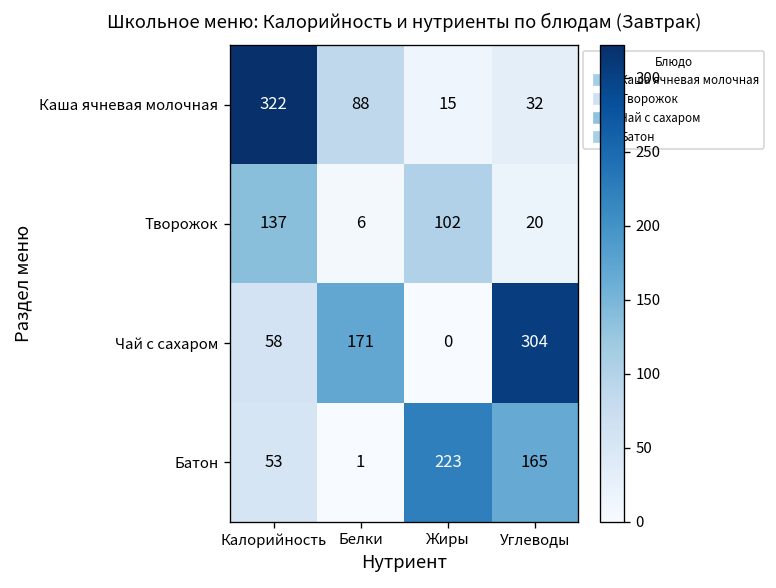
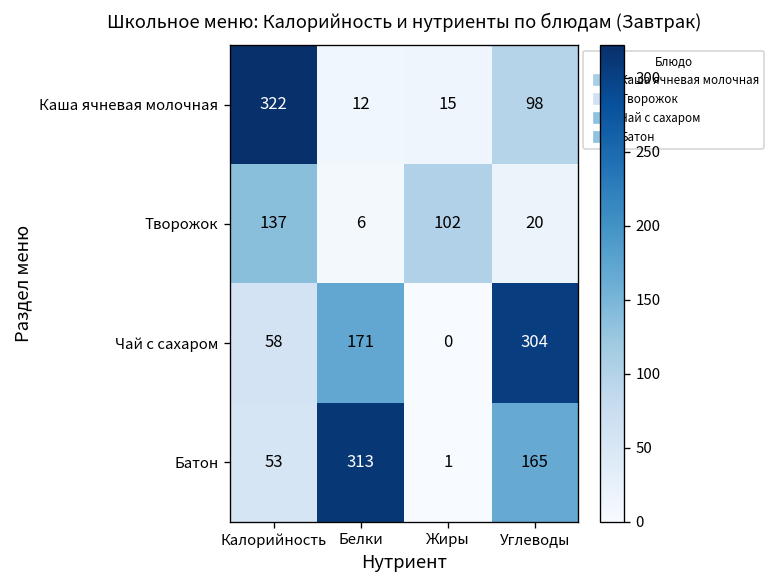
  {
    "Каша ячневая молочная": {
      "Калорийность": 322,
-     "Белки": 88,
+     "Белки": 12,
      "Жиры": 15,
-     "Углеводы": 32
+     "Углеводы": 98
    },
    "Творожок": {
      "Калорийность": 137,
      "Белки": 6,
      "Жиры": 102,
      "Углеводы": 20
    },
    "Чай с сахаром": {
      "Калорийность": 58,
      "Белки": 171,
      "Жиры": 0,
      "Углеводы": 304
    },
    "Батон": {
      "Калорийность": 53,
-     "Белки": 1,
-     "Жиры": 223,
+     "Белки": 313,
+     "Жиры": 1,
      "Углеводы": 165
    }
  }
